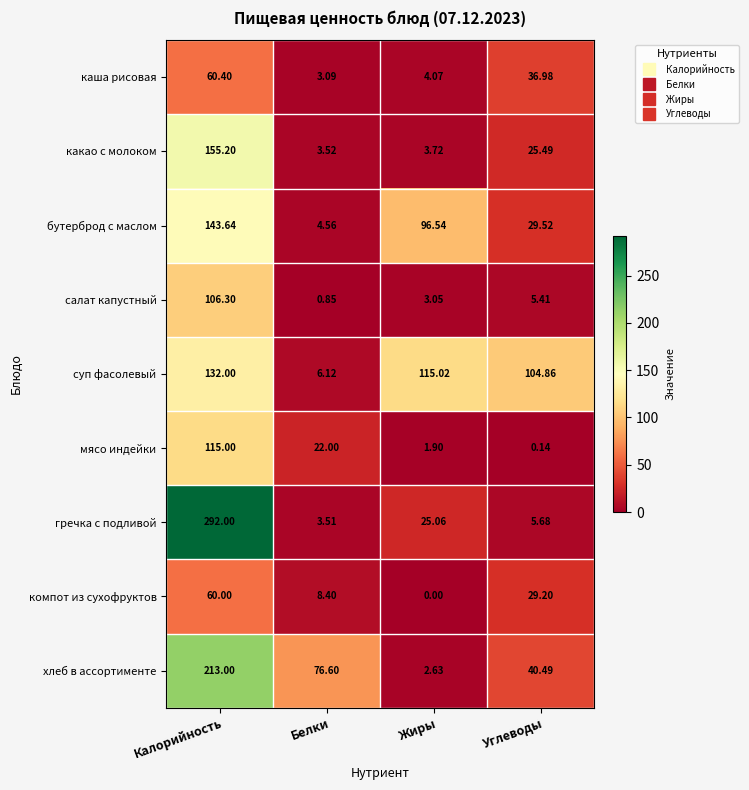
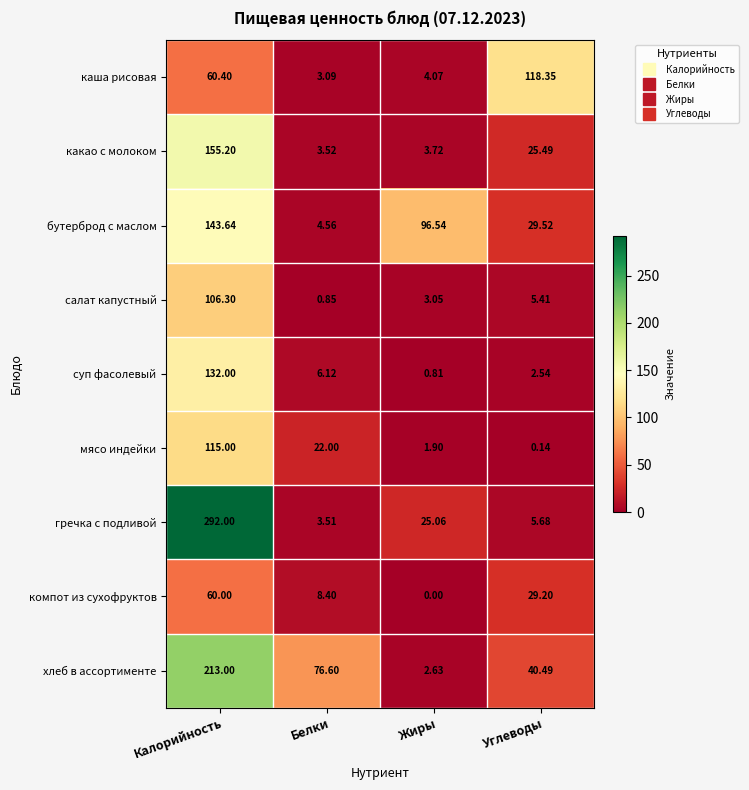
  {
    "каша рисовая": {
      "Калорийность": 60.40,
      "Белки": 3.09,
      "Жиры": 4.07,
-     "Углеводы": 36.98
+     "Углеводы": 118.35
    },
    "какао с молоком": {
      "Калорийность": 155.20,
      "Белки": 3.52,
      "Жиры": 3.72,
      "Углеводы": 25.49
    },
    "бутерброд с маслом": {
      "Калорийность": 143.64,
      "Белки": 4.56,
      "Жиры": 96.54,
      "Углеводы": 29.52
    },
    "салат капустный": {
      "Калорийность": 106.30,
      "Белки": 0.85,
      "Жиры": 3.05,
      "Углеводы": 5.41
    },
    "суп фасолевый": {
      "Калорийность": 132.00,
      "Белки": 6.12,
-     "Жиры": 115.02,
-     "Углеводы": 104.86
+     "Жиры": 0.81,
+     "Углеводы": 2.54
    },
    "мясо индейки": {
      "Калорийность": 115.00,
      "Белки": 22.00,
      "Жиры": 1.90,
      "Углеводы": 0.14
    },
    "гречка с подливой": {
      "Калорийность": 292.00,
      "Белки": 3.51,
      "Жиры": 25.06,
      "Углеводы": 5.68
    },
    "компот из сухофруктов": {
      "Калорийность": 60.00,
      "Белки": 8.40,
      "Жиры": 0.00,
      "Углеводы": 29.20
    },
    "хлеб в ассортименте": {
      "Калорийность": 213.00,
      "Белки": 76.60,
      "Жиры": 2.63,
      "Углеводы": 40.49
    }
  }
